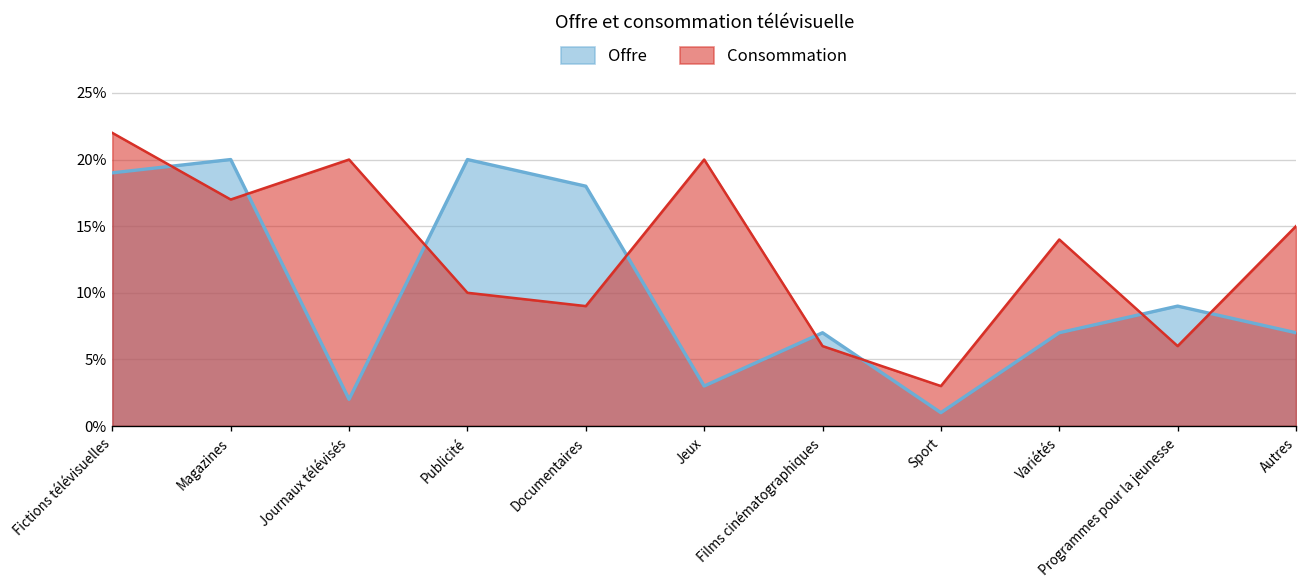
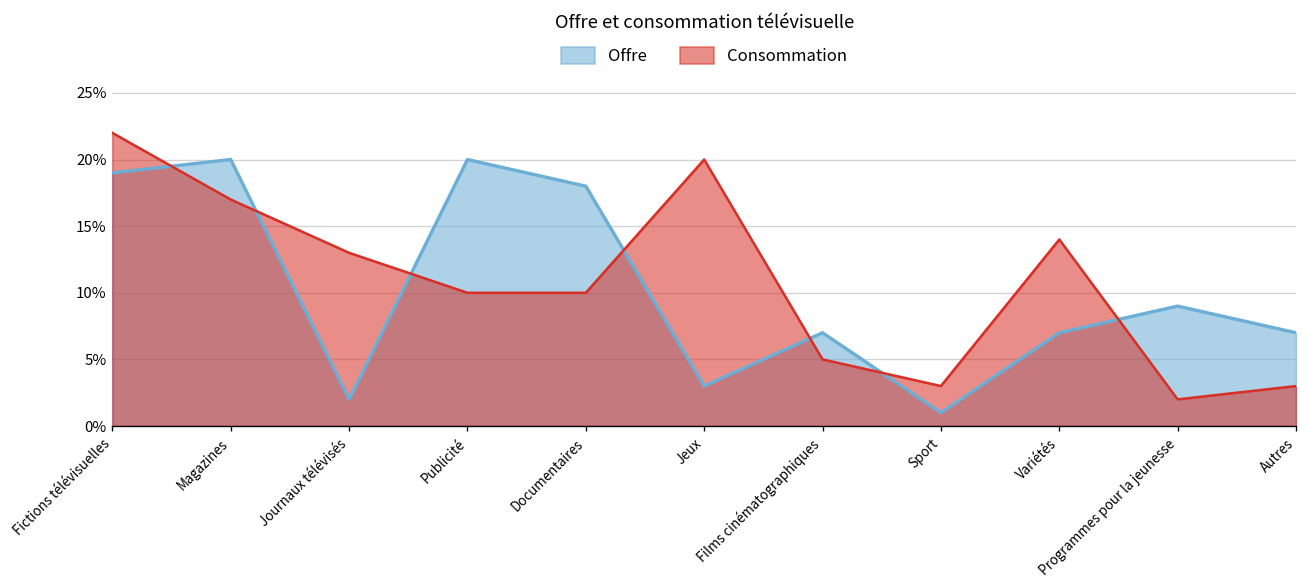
  {
    "Offre": {
      "Fictions télévisuelles": "19%",
      "Magazines": "20%",
      "Journaux télévisés": "2%",
      "Publicité": "20%",
      "Documentaires": "18%",
      "Jeux": "3%",
      "Films cinématographiques": "7%",
      "Sport": "1%",
      "Variétés": "7%",
      "Programmes pour la jeunesse": "9%",
      "Autres": "7%"
    },
    "Consommation": {
      "Fictions télévisuelles": "22%",
      "Magazines": "17%",
-     "Journaux télévisés": "20%",
+     "Journaux télévisés": "13%",
      "Publicité": "10%",
-     "Documentaires": "9%",
+     "Documentaires": "10%",
      "Jeux": "20%",
-     "Films cinématographiques": "6%",
+     "Films cinématographiques": "5%",
      "Sport": "3%",
      "Variétés": "14%",
-     "Programmes pour la jeunesse": "6%",
-     "Autres": "15%"
+     "Programmes pour la jeunesse": "2%",
+     "Autres": "3%"
    }
  }
